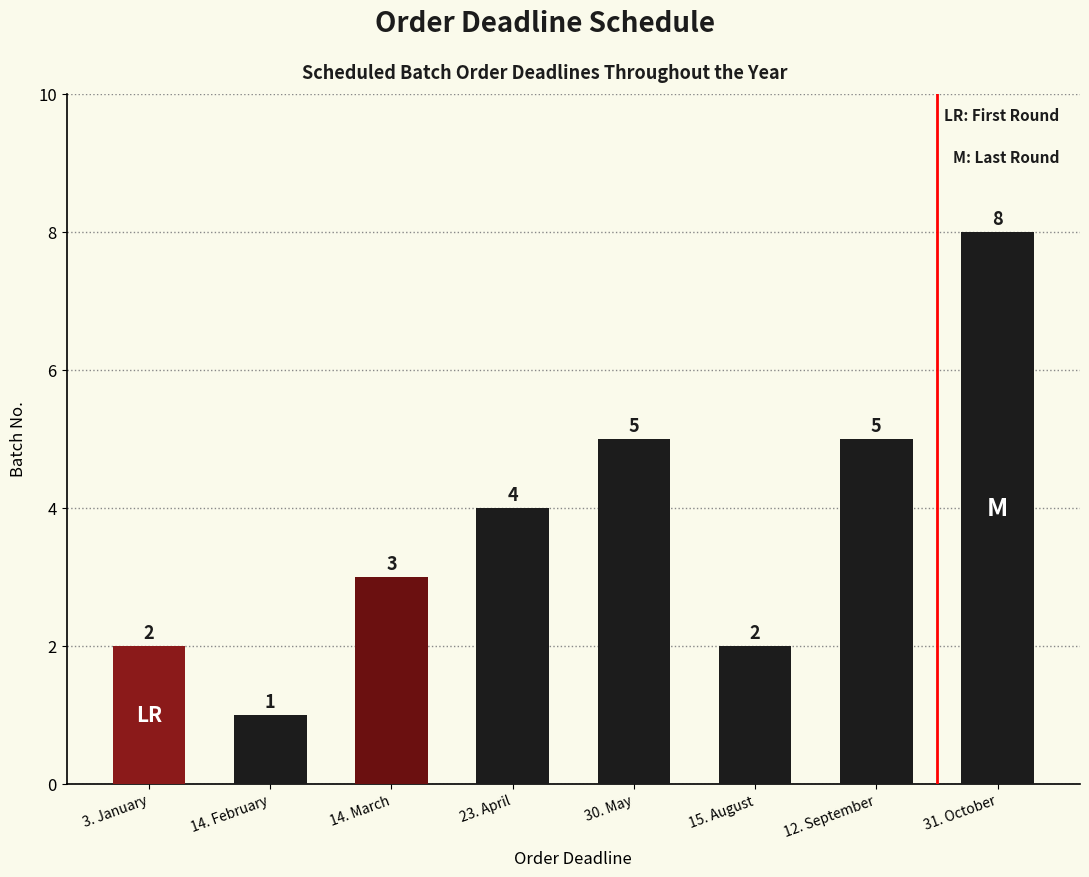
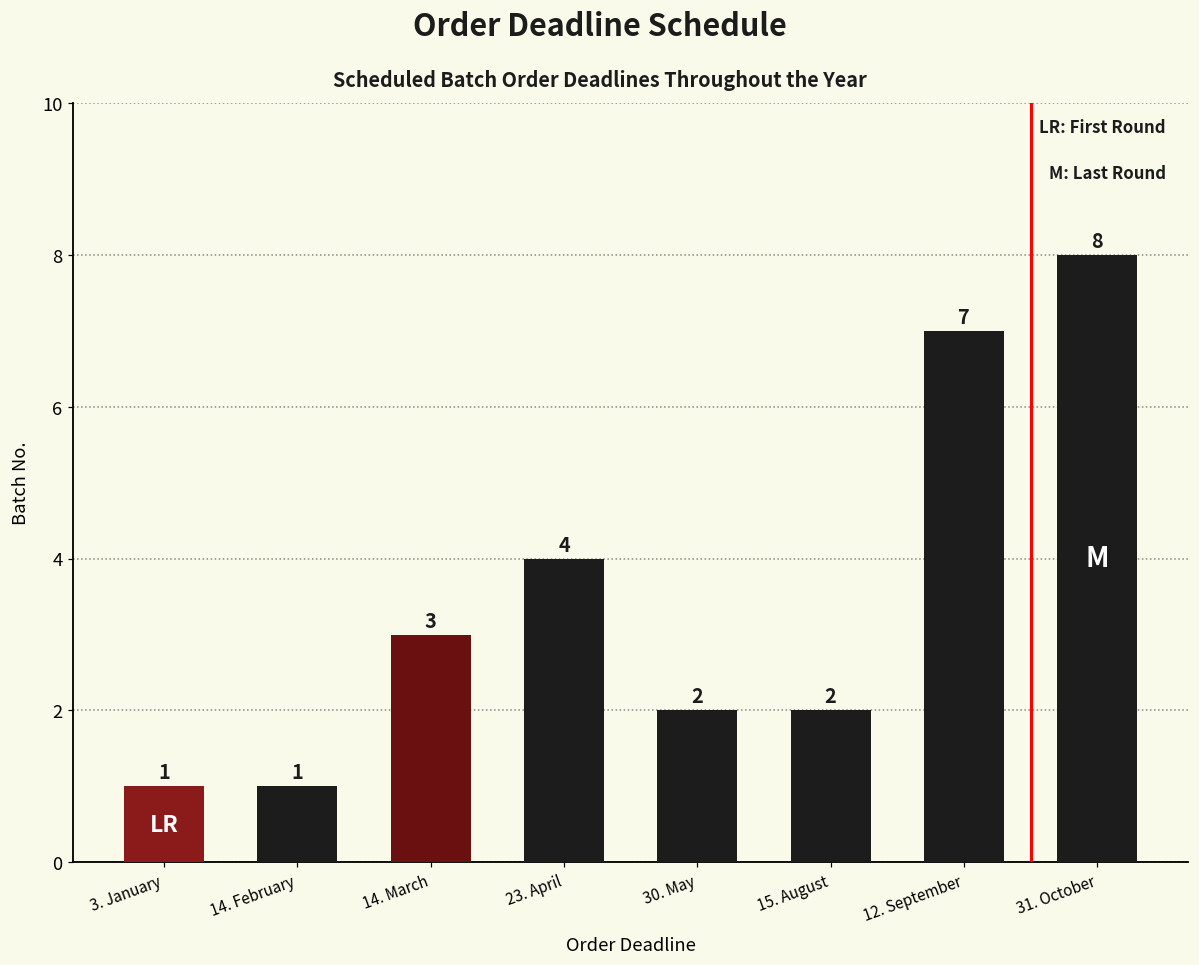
  {
-   "3. January": 2,
+   "3. January": 1,
    "14. February": 1,
    "14. March": 3,
    "23. April": 4,
-   "30. May": 5,
+   "30. May": 2,
    "15. August": 2,
-   "12. September": 5,
+   "12. September": 7,
    "31. October": 8
  }
